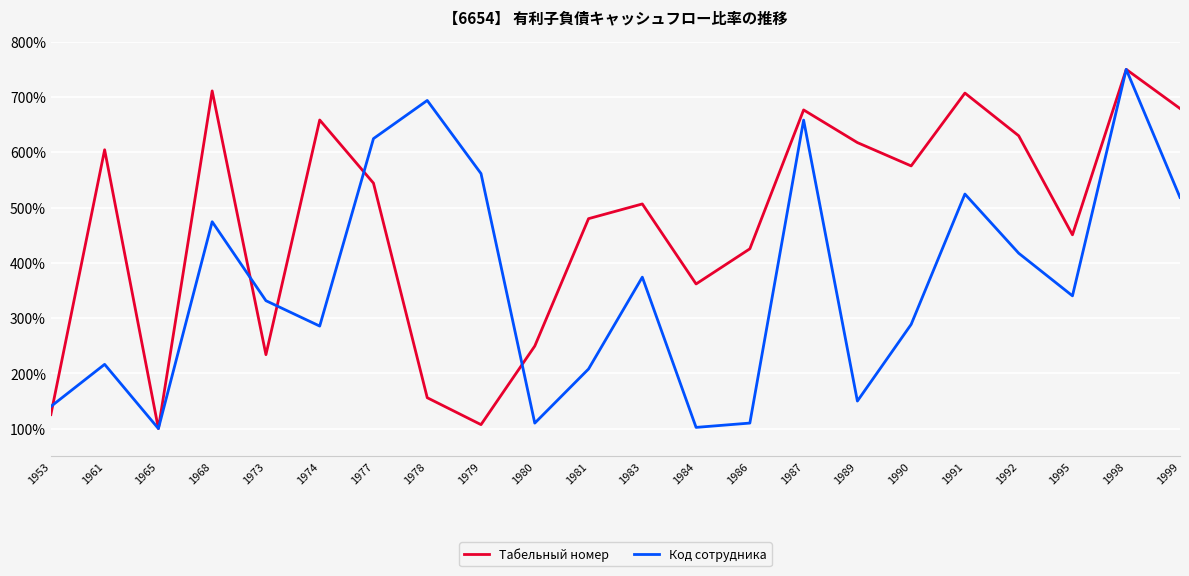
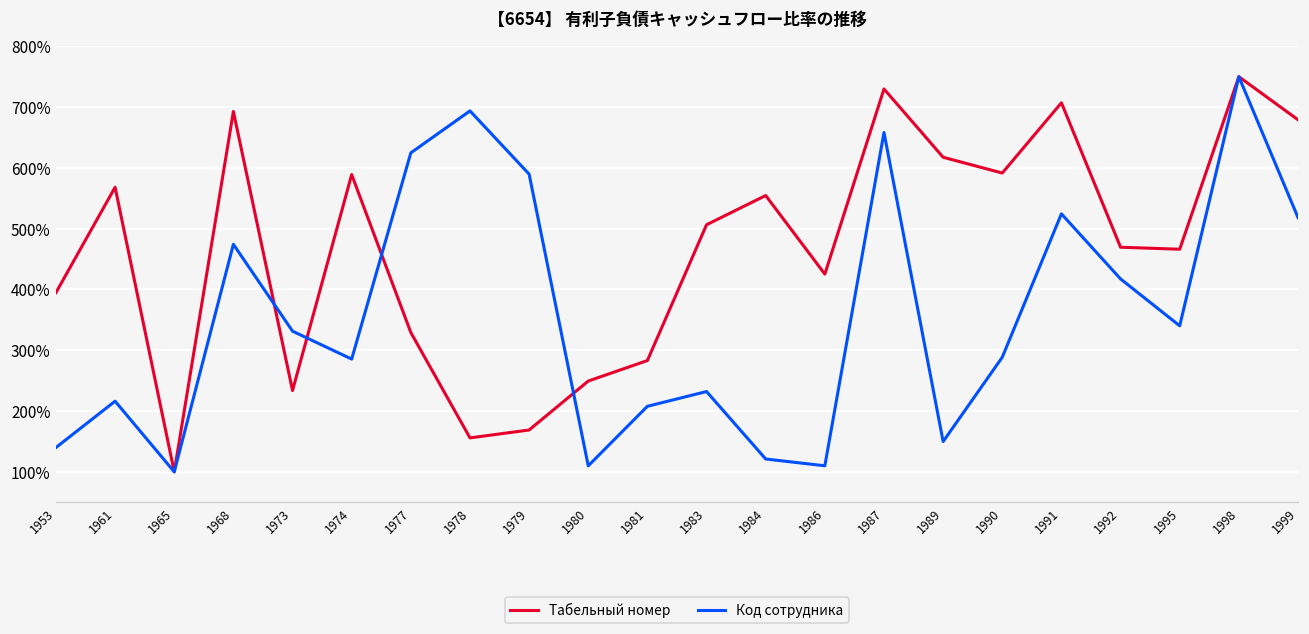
  {
    "Табельный номер": {
-     "1953": "130%",
-     "1961": "600%",
-     "1968": "710%",
+     "1953": "390%",
+     "1961": "570%",
+     "1968": "690%",
      "1973": "230%",
-     "1974": "660%",
-     "1977": "540%",
+     "1974": "590%",
+     "1977": "330%",
      "1978": "160%",
-     "1979": "110%",
+     "1979": "170%",
      "1980": "250%",
-     "1981": "480%",
+     "1981": "280%",
      "1983": "510%",
-     "1984": "360%",
+     "1984": "550%",
      "1986": "430%",
-     "1987": "680%",
+     "1987": "730%",
      "1989": "620%",
-     "1990": "580%",
+     "1990": "590%",
      "1991": "710%",
-     "1992": "630%",
-     "1995": "450%",
+     "1992": "470%",
+     "1995": "470%",
      "1999": "680%"
    },
    "Код сотрудника": {
      "1953": "140%",
      "1961": "220%",
      "1968": "470%",
      "1973": "330%",
      "1974": "290%",
      "1977": "620%",
      "1978": "690%",
-     "1979": "560%",
+     "1979": "590%",
      "1980": "110%",
      "1981": "210%",
-     "1983": "370%",
-     "1984": "100%",
+     "1983": "230%",
+     "1984": "120%",
      "1986": "110%",
      "1987": "660%",
      "1989": "150%",
      "1990": "290%",
      "1991": "520%",
      "1992": "420%",
      "1995": "340%",
      "1999": "520%"
    }
  }
